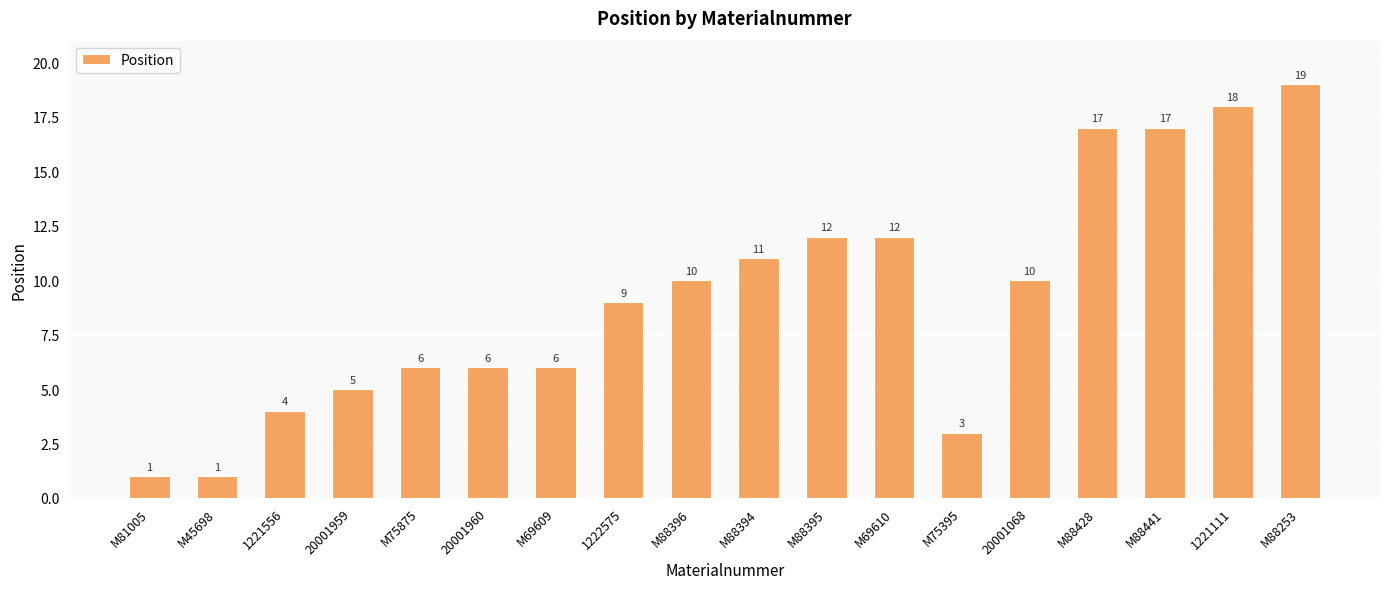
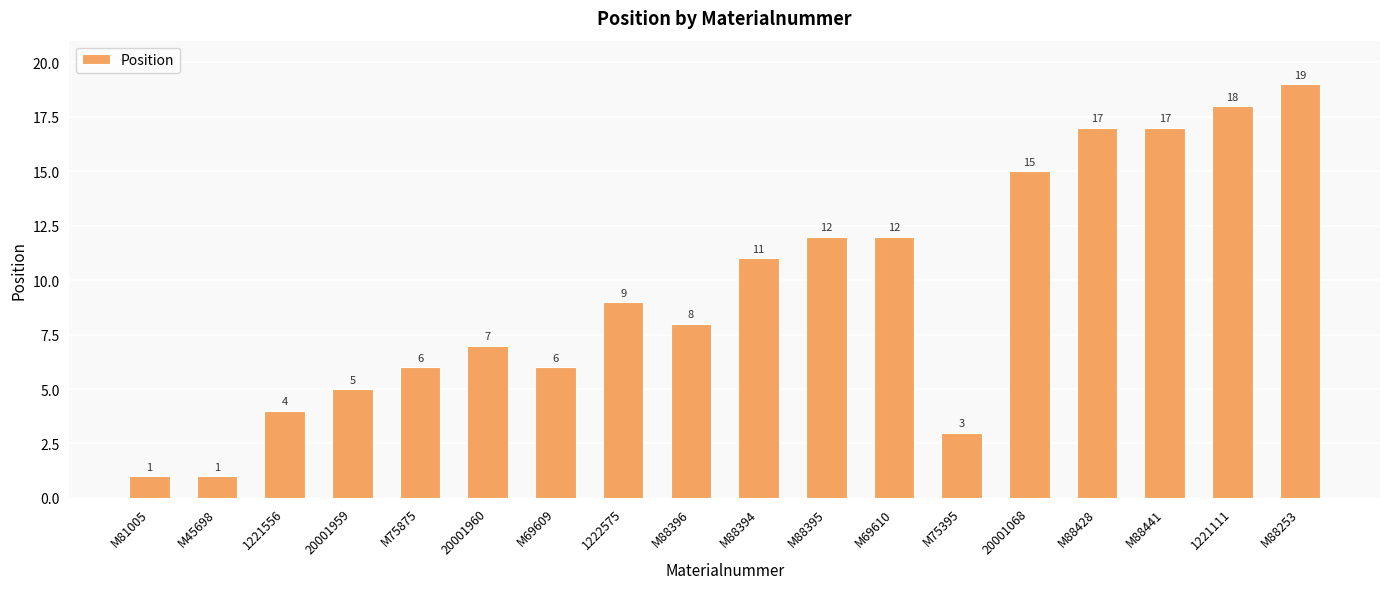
  {
    "M81005": 1,
    "M45698": 1,
    "1221556": 4,
    "20001959": 5,
    "M75875": 6,
-   "20001960": 6,
+   "20001960": 7,
    "M69609": 6,
    "1222575": 9,
-   "M88396": 10,
+   "M88396": 8,
    "M88394": 11,
    "M88395": 12,
    "M69610": 12,
    "M75395": 3,
-   "20001068": 10,
+   "20001068": 15,
    "M88428": 17,
    "M88441": 17,
    "1221111": 18,
    "M88253": 19
  }
